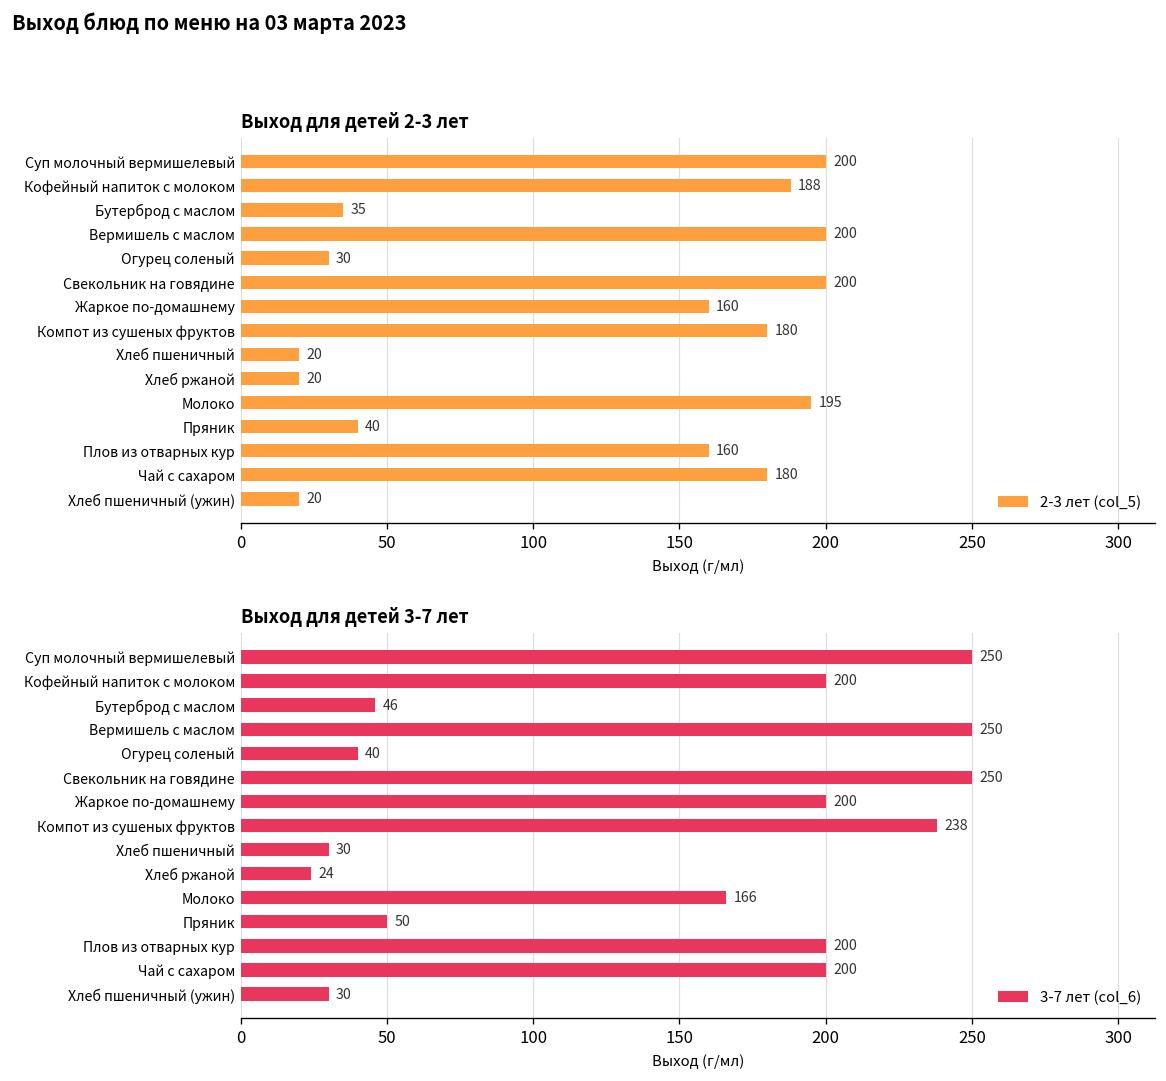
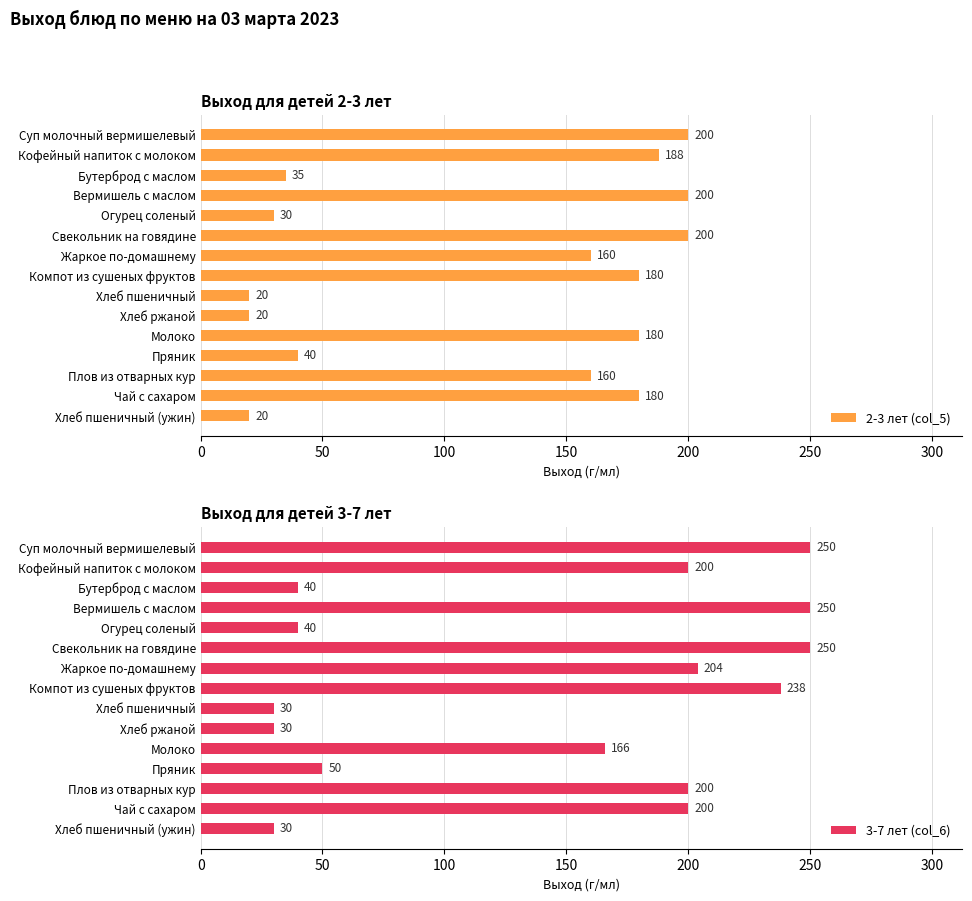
  {
    "Выход для детей 2-3 лет": {
      "Суп молочный вермишелевый": 200,
      "Кофейный напиток с молоком": 188,
      "Бутерброд с маслом": 35,
      "Вермишель с маслом": 200,
      "Огурец соленый": 30,
      "Свекольник на говядине": 200,
      "Жаркое по-домашнему": 160,
      "Компот из сушеных фруктов": 180,
      "Хлеб пшеничный": 20,
      "Хлеб ржаной": 20,
-     "Молоко": 195,
+     "Молоко": 180,
      "Пряник": 40,
      "Плов из отварных кур": 160,
      "Чай с сахаром": 180,
      "Хлеб пшеничный (ужин)": 20
    },
    "Выход для детей 3-7 лет": {
      "Суп молочный вермишелевый": 250,
      "Кофейный напиток с молоком": 200,
-     "Бутерброд с маслом": 46,
+     "Бутерброд с маслом": 40,
      "Вермишель с маслом": 250,
      "Огурец соленый": 40,
      "Свекольник на говядине": 250,
-     "Жаркое по-домашнему": 200,
+     "Жаркое по-домашнему": 204,
      "Компот из сушеных фруктов": 238,
      "Хлеб пшеничный": 30,
-     "Хлеб ржаной": 24,
+     "Хлеб ржаной": 30,
      "Молоко": 166,
      "Пряник": 50,
      "Плов из отварных кур": 200,
      "Чай с сахаром": 200,
      "Хлеб пшеничный (ужин)": 30
    }
  }
